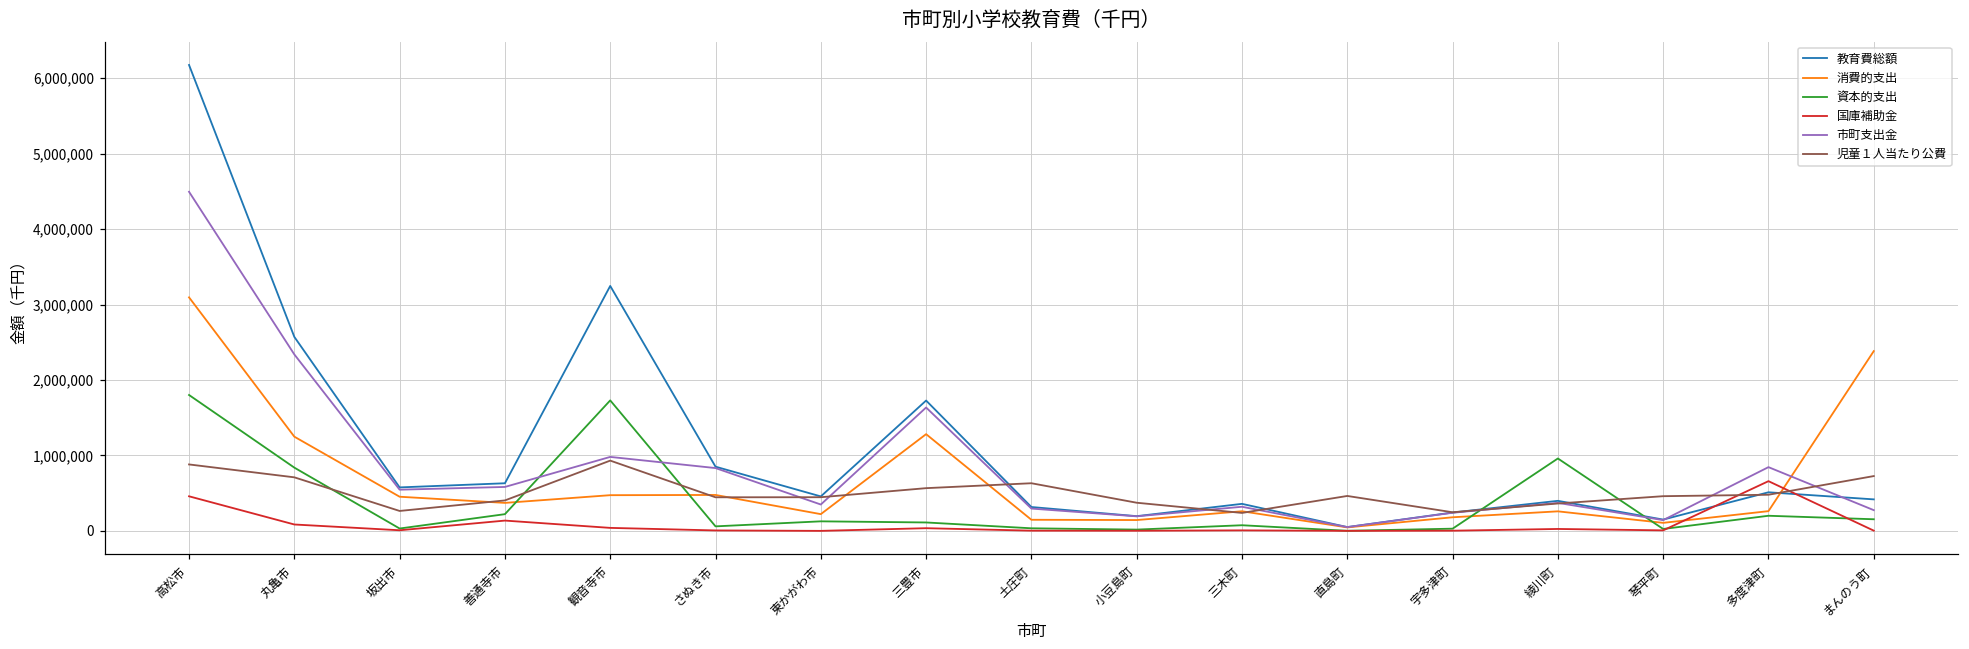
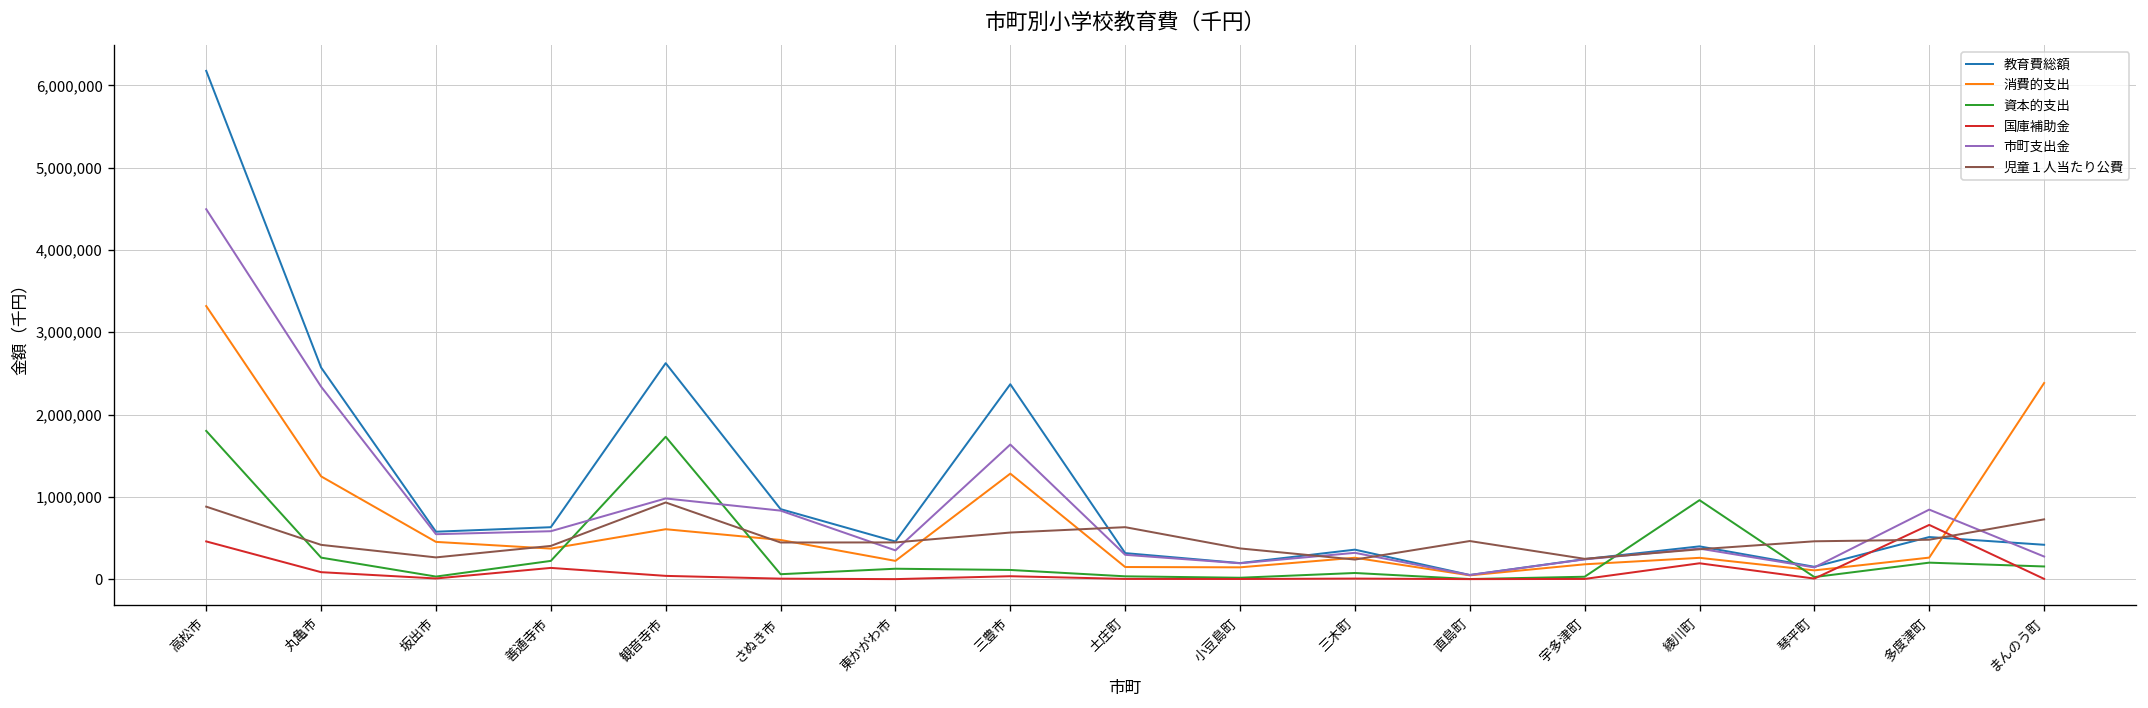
  {
    "教育費総額": {
      "高松市": "6,200,000",
      "丸亀市": "2,600,000",
      "善通寺市": "600,000",
-     "観音寺市": "3,200,000",
-     "三豊市": "1,700,000",
+     "観音寺市": "2,600,000",
+     "三豊市": "2,400,000",
      "三木町": "400,000",
      "まんのう町": "400,000"
    },
    "消費的支出": {
-     "高松市": "3,100,000",
+     "高松市": "3,300,000",
      "丸亀市": "1,200,000",
      "坂出市": "500,000",
-     "観音寺市": "500,000",
+     "観音寺市": "600,000",
      "東かがわ市": "200,000",
      "三豊市": "1,300,000",
      "土庄町": "100,000",
      "小豆島町": "100,000",
      "宇多津町": "200,000",
      "綾川町": "300,000",
      "多度津町": "300,000",
      "まんのう町": "2,400,000"
    },
    "資本的支出": {
      "高松市": "1,800,000",
-     "丸亀市": "800,000",
+     "丸亀市": "300,000",
      "善通寺市": "200,000",
      "観音寺市": "1,700,000",
      "さぬき市": "100,000",
      "東かがわ市": "100,000",
      "三豊市": "100,000",
      "三木町": "100,000",
      "綾川町": "1,000,000",
      "多度津町": "200,000",
      "まんのう町": "200,000"
    },
    "国庫補助金": {
      "高松市": "500,000",
      "丸亀市": "100,000",
      "善通寺市": "100,000",
      "観音寺市": "0",
      "さぬき市": "0",
      "東かがわ市": "0",
      "三豊市": "0",
      "三木町": "0",
-     "綾川町": "0",
+     "綾川町": "200,000",
      "多度津町": "700,000",
      "まんのう町": "0"
    },
    "市町支出金": {
      "高松市": "4,500,000",
      "丸亀市": "2,300,000",
      "善通寺市": "600,000",
      "観音寺市": "1,000,000",
      "東かがわ市": "300,000",
      "三豊市": "1,600,000",
      "三木町": "300,000",
      "多度津町": "800,000",
      "まんのう町": "300,000"
    },
    "児童１人当たり公費": {
      "高松市": "900,000",
-     "丸亀市": "700,000",
+     "丸亀市": "400,000",
      "坂出市": "300,000",
      "観音寺市": "900,000",
      "三豊市": "600,000",
      "土庄町": "600,000",
      "小豆島町": "400,000",
      "直島町": "500,000",
      "琴平町": "500,000",
      "まんのう町": "700,000"
    }
  }
